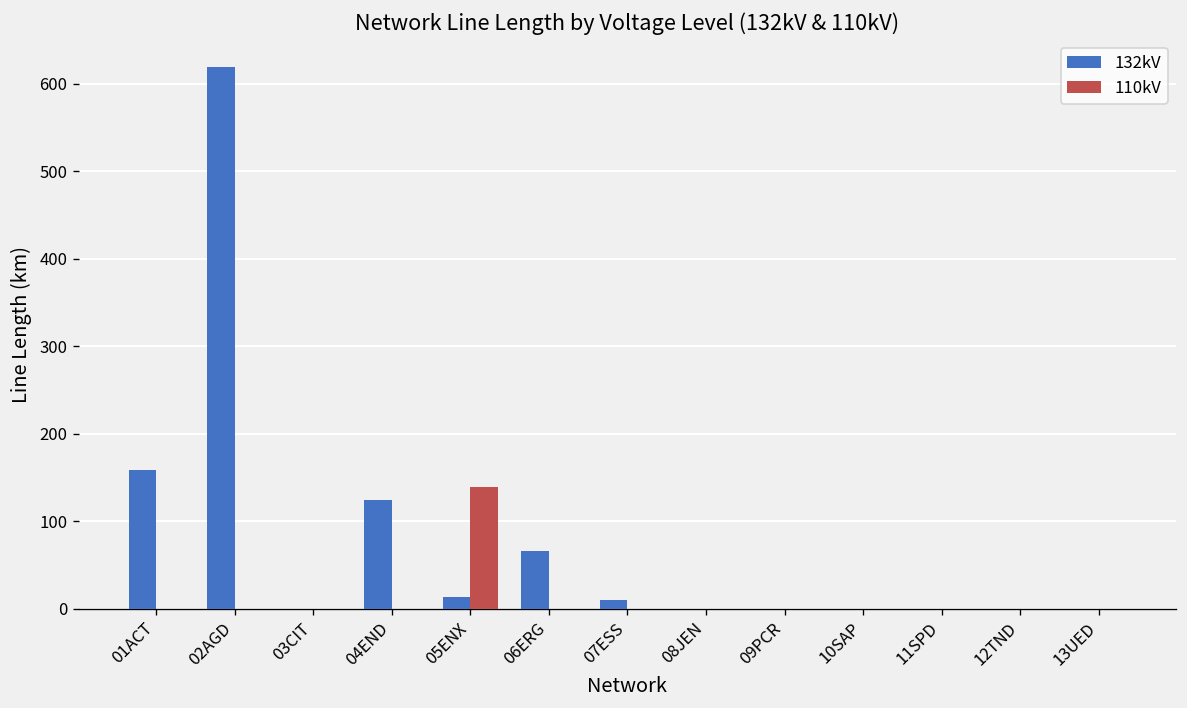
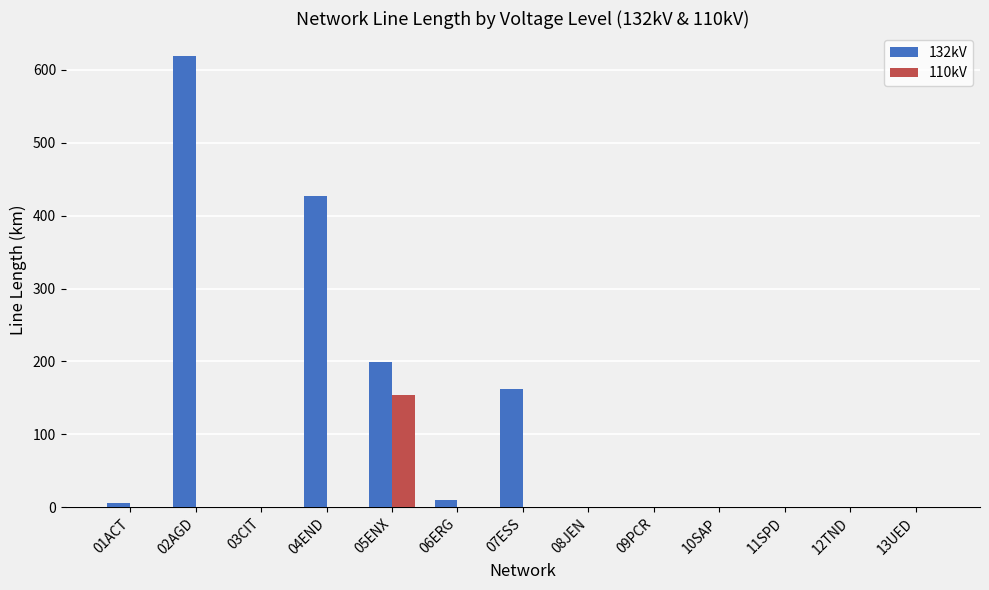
  {
    "132kV": {
-     "01ACT": 160,
+     "01ACT": 10,
      "02AGD": 620,
      "03CIT": 0,
-     "04END": 120,
-     "05ENX": 10,
-     "06ERG": 70,
-     "07ESS": 10,
+     "04END": 430,
+     "05ENX": 200,
+     "06ERG": 10,
+     "07ESS": 160,
      "08JEN": 0,
      "09PCR": 0,
      "10SAP": 0,
      "11SPD": 0,
      "12TND": 0,
      "13UED": 0
    },
    "110kV": {
      "01ACT": 0,
      "02AGD": 0,
      "03CIT": 0,
      "04END": 0,
-     "05ENX": 140,
+     "05ENX": 150,
      "06ERG": 0,
      "07ESS": 0,
      "08JEN": 0,
      "09PCR": 0,
      "10SAP": 0,
      "11SPD": 0,
      "12TND": 0,
      "13UED": 0
    }
  }
